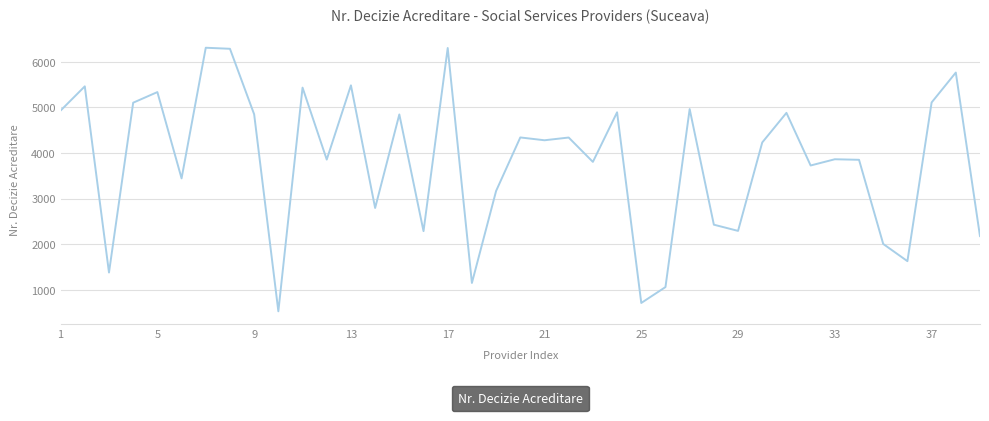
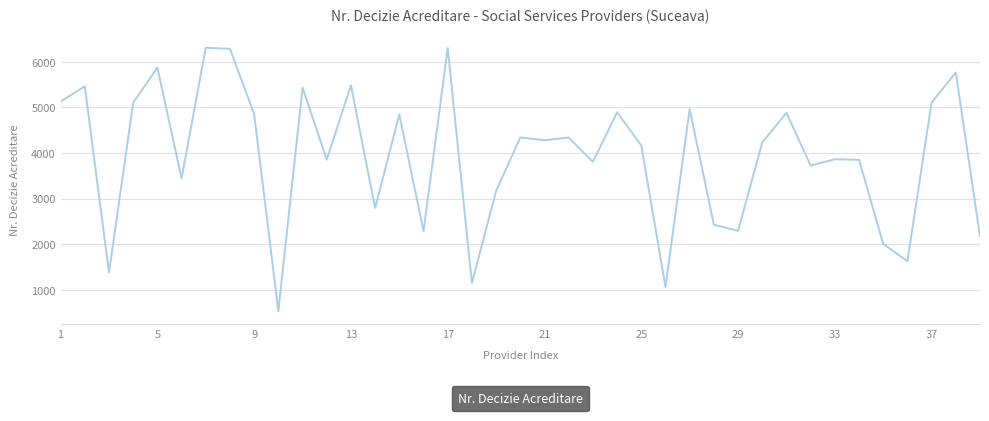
  {
-   "1": 4900,
-   "5": 5300,
+   "1": 5100,
+   "5": 5900,
    "9": 4900,
    "13": 5500,
    "17": 6300,
    "21": 4300,
-   "25": 700,
+   "25": 4200,
    "29": 2300,
    "33": 3900,
    "37": 5100
  }
